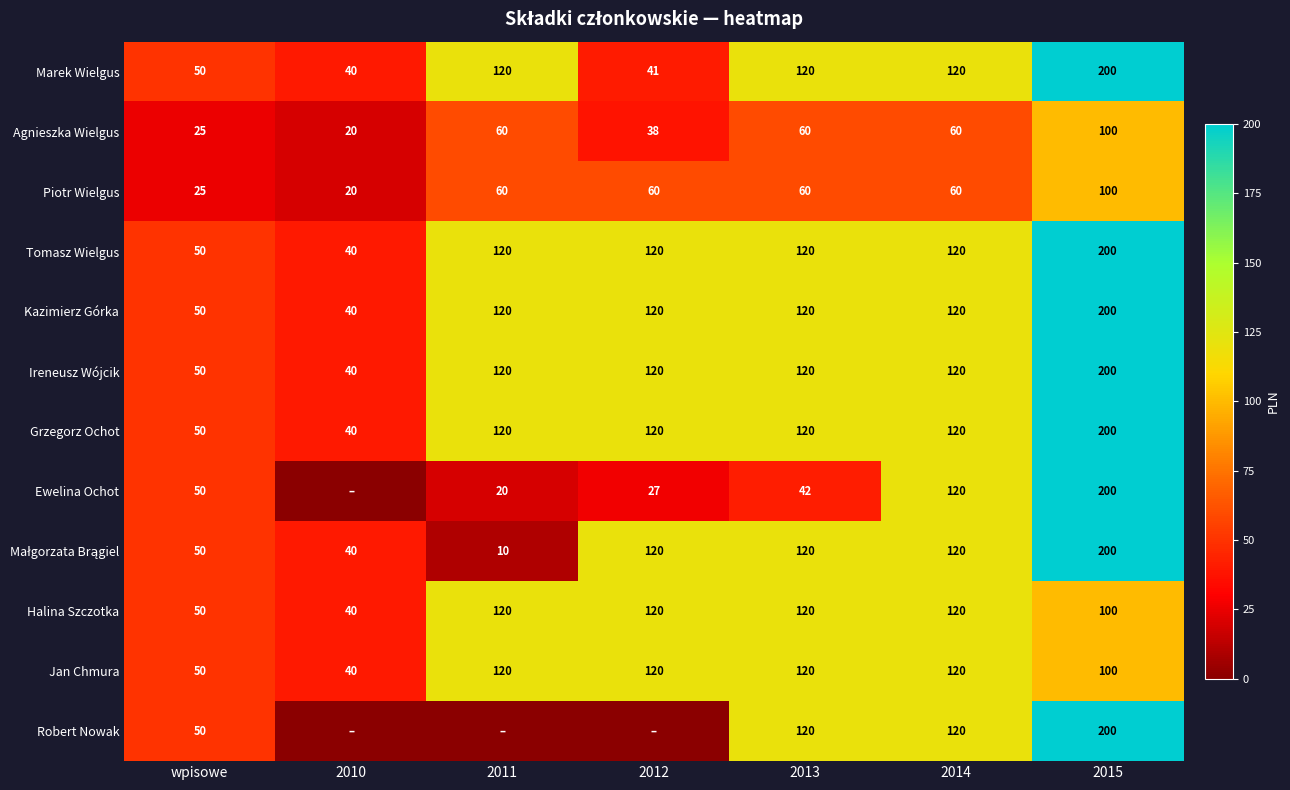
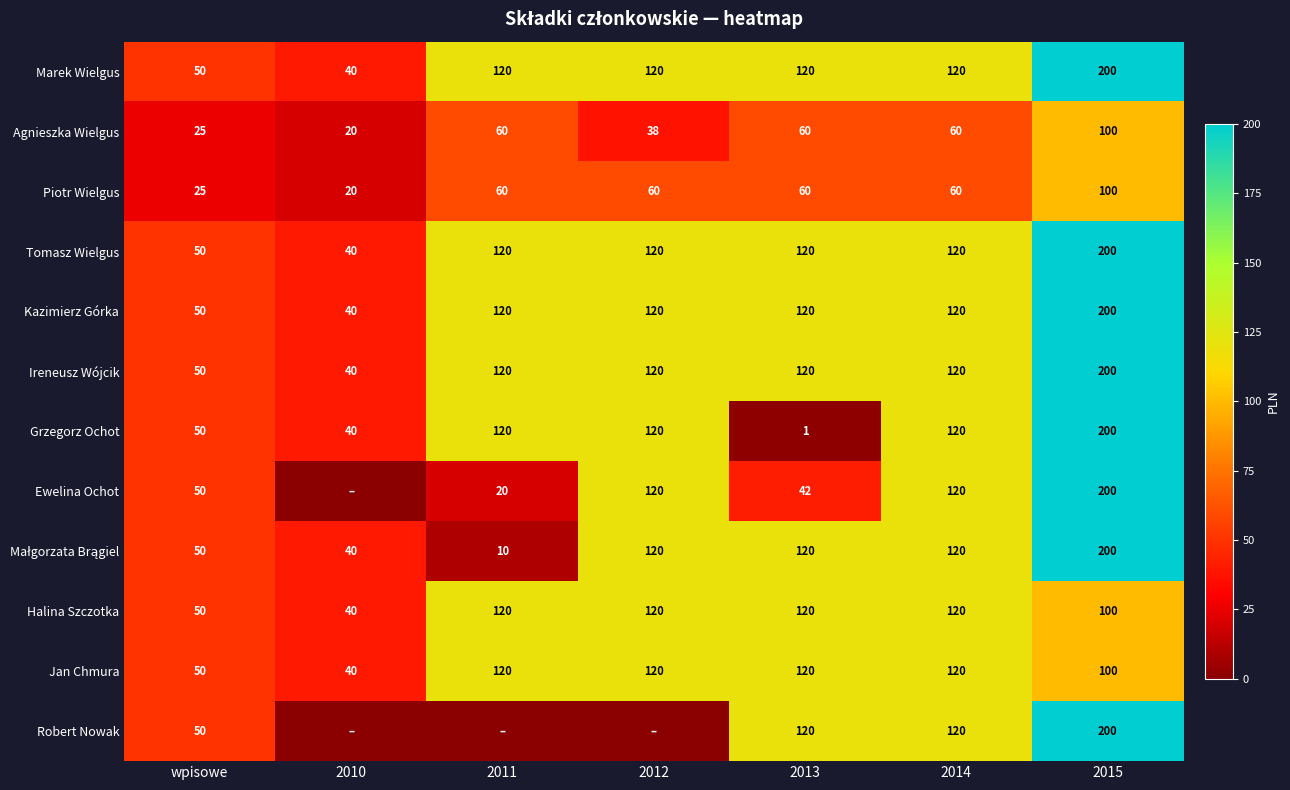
  {
    "Marek Wielgus": {
      "wpisowe": 50,
      "2010": 40,
      "2011": 120,
-     "2012": 41,
+     "2012": 120,
      "2013": 120,
      "2014": 120,
      "2015": 200
    },
    "Agnieszka Wielgus": {
      "wpisowe": 25,
      "2010": 20,
      "2011": 60,
      "2012": 38,
      "2013": 60,
      "2014": 60,
      "2015": 100
    },
    "Piotr Wielgus": {
      "wpisowe": 25,
      "2010": 20,
      "2011": 60,
      "2012": 60,
      "2013": 60,
      "2014": 60,
      "2015": 100
    },
    "Tomasz Wielgus": {
      "wpisowe": 50,
      "2010": 40,
      "2011": 120,
      "2012": 120,
      "2013": 120,
      "2014": 120,
      "2015": 200
    },
    "Kazimierz Górka": {
      "wpisowe": 50,
      "2010": 40,
      "2011": 120,
      "2012": 120,
      "2013": 120,
      "2014": 120,
      "2015": 200
    },
    "Ireneusz Wójcik": {
      "wpisowe": 50,
      "2010": 40,
      "2011": 120,
      "2012": 120,
      "2013": 120,
      "2014": 120,
      "2015": 200
    },
    "Grzegorz Ochot": {
      "wpisowe": 50,
      "2010": 40,
      "2011": 120,
      "2012": 120,
-     "2013": 120,
+     "2013": 1,
      "2014": 120,
      "2015": 200
    },
    "Ewelina Ochot": {
      "wpisowe": 50,
      "2011": 20,
-     "2012": 27,
+     "2012": 120,
      "2013": 42,
      "2014": 120,
      "2015": 200
    },
    "Małgorzata Brągiel": {
      "wpisowe": 50,
      "2010": 40,
      "2011": 10,
      "2012": 120,
      "2013": 120,
      "2014": 120,
      "2015": 200
    },
    "Halina Szczotka": {
      "wpisowe": 50,
      "2010": 40,
      "2011": 120,
      "2012": 120,
      "2013": 120,
      "2014": 120,
      "2015": 100
    },
    "Jan Chmura": {
      "wpisowe": 50,
      "2010": 40,
      "2011": 120,
      "2012": 120,
      "2013": 120,
      "2014": 120,
      "2015": 100
    },
    "Robert Nowak": {
      "wpisowe": 50,
      "2013": 120,
      "2014": 120,
      "2015": 200
    }
  }
